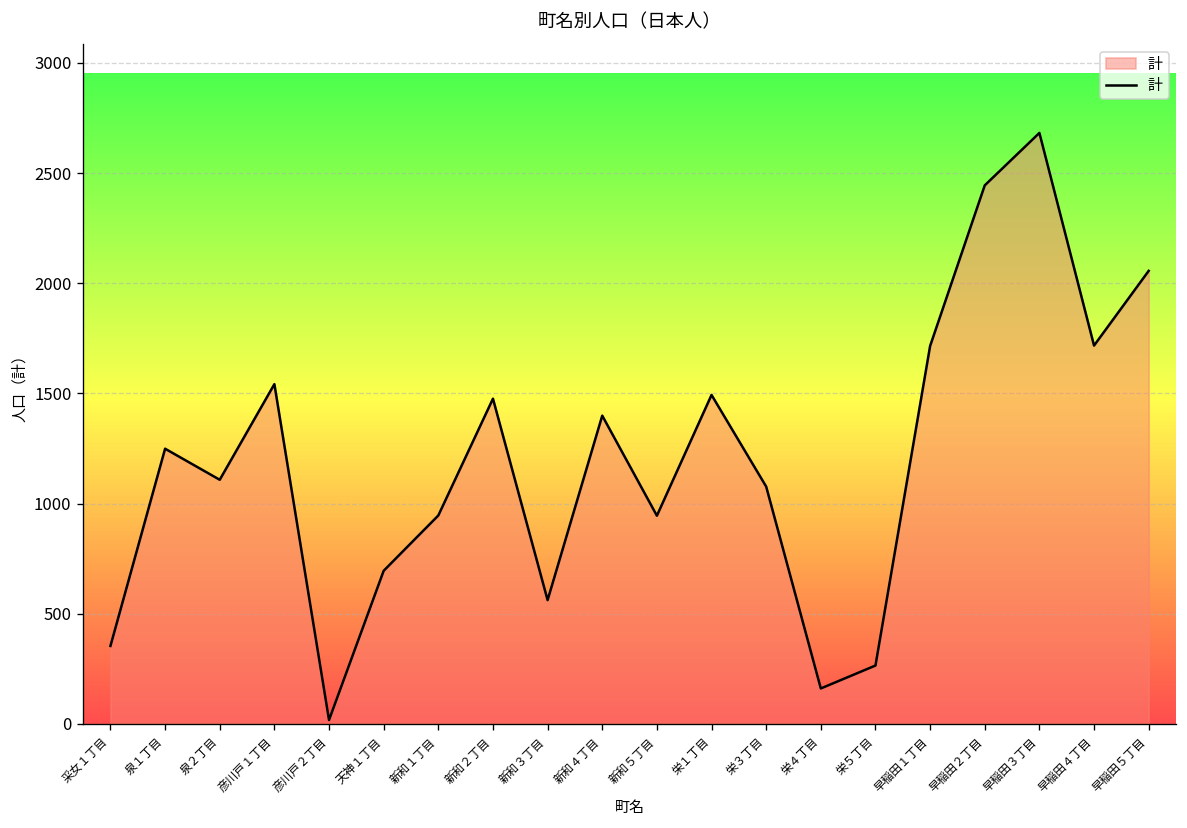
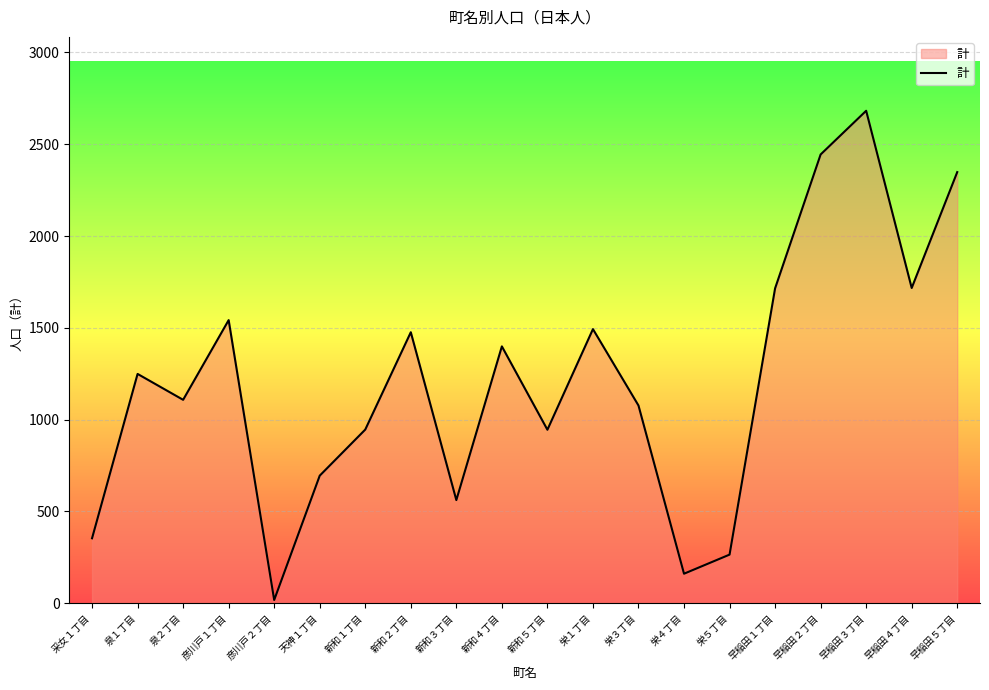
  {
    "采女１丁目": 350,
    "泉１丁目": 1250,
    "泉２丁目": 1110,
    "彦川戸１丁目": 1540,
    "彦川戸２丁目": 20,
    "天神１丁目": 700,
    "新和１丁目": 950,
    "新和２丁目": 1480,
    "新和３丁目": 560,
    "新和４丁目": 1400,
    "新和５丁目": 950,
    "栄１丁目": 1490,
    "栄３丁目": 1080,
    "栄４丁目": 160,
    "栄５丁目": 270,
    "早稲田１丁目": 1720,
    "早稲田２丁目": 2440,
    "早稲田３丁目": 2680,
    "早稲田４丁目": 1720,
-   "早稲田５丁目": 2060
+   "早稲田５丁目": 2350
  }
